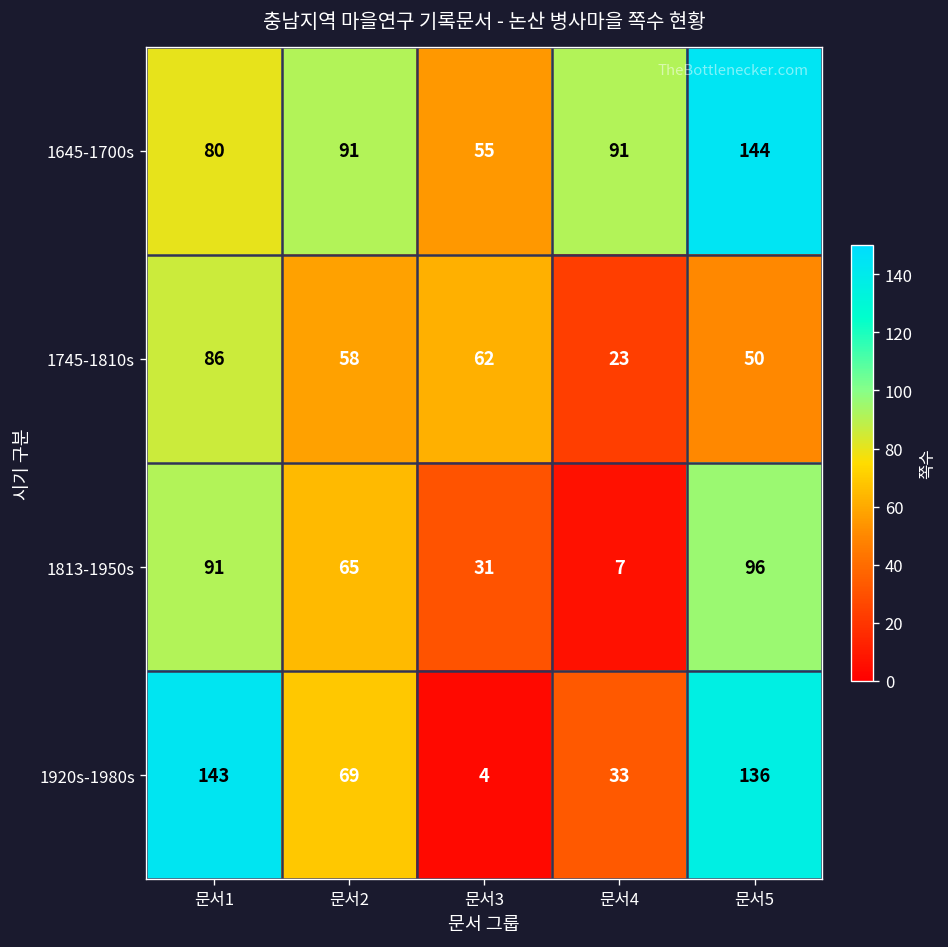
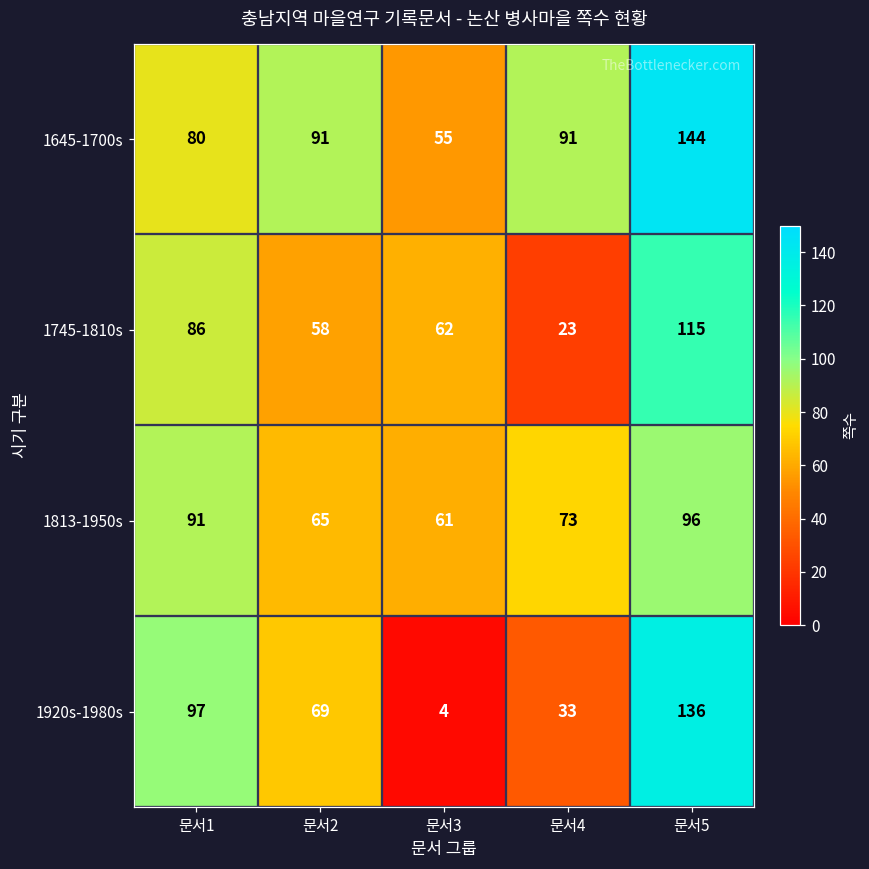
  {
    "1645-1700s": {
      "문서1": 80,
      "문서2": 91,
      "문서3": 55,
      "문서4": 91
    },
    "1745-1810s": {
      "문서1": 86,
      "문서2": 58,
      "문서3": 62,
      "문서4": 23,
-     "문서5": 50
+     "문서5": 115
    },
    "1813-1950s": {
      "문서1": 91,
      "문서2": 65,
-     "문서3": 31,
-     "문서4": 7,
+     "문서3": 61,
+     "문서4": 73,
      "문서5": 96
    },
    "1920s-1980s": {
-     "문서1": 143,
+     "문서1": 97,
      "문서2": 69,
      "문서3": 4,
      "문서4": 33,
      "문서5": 136
    }
  }
